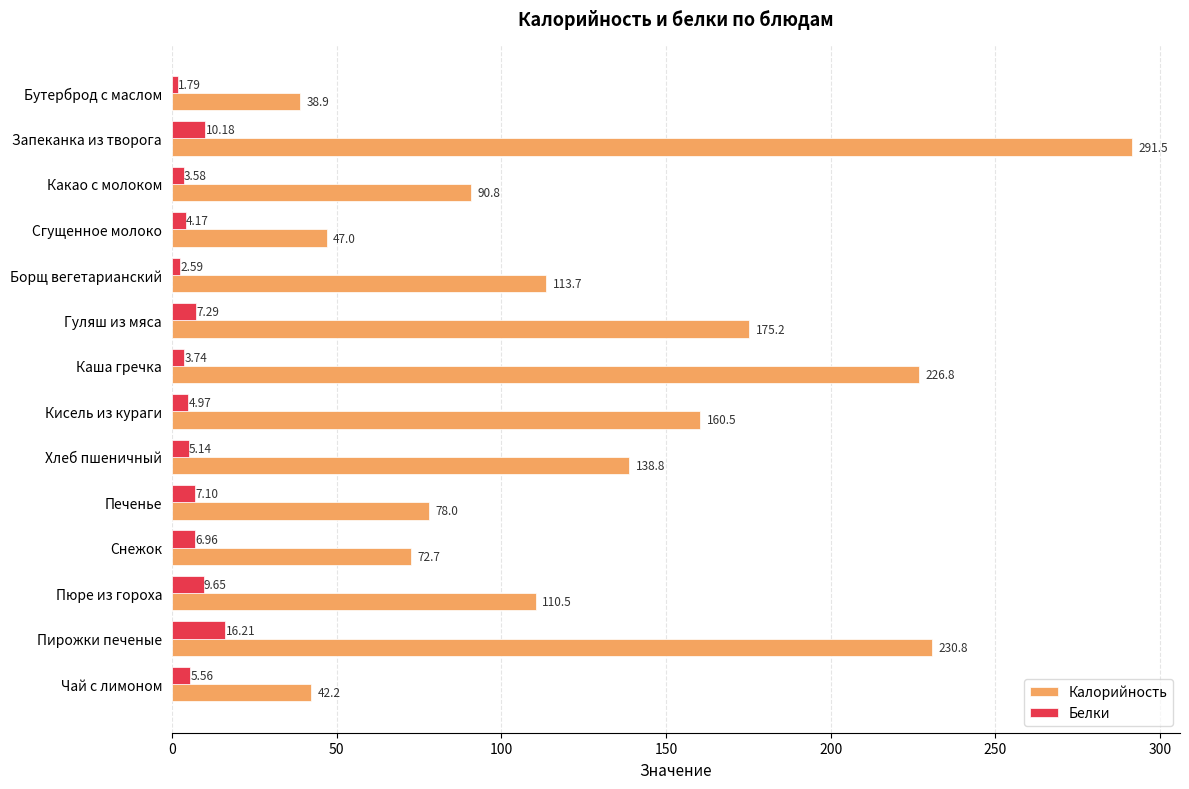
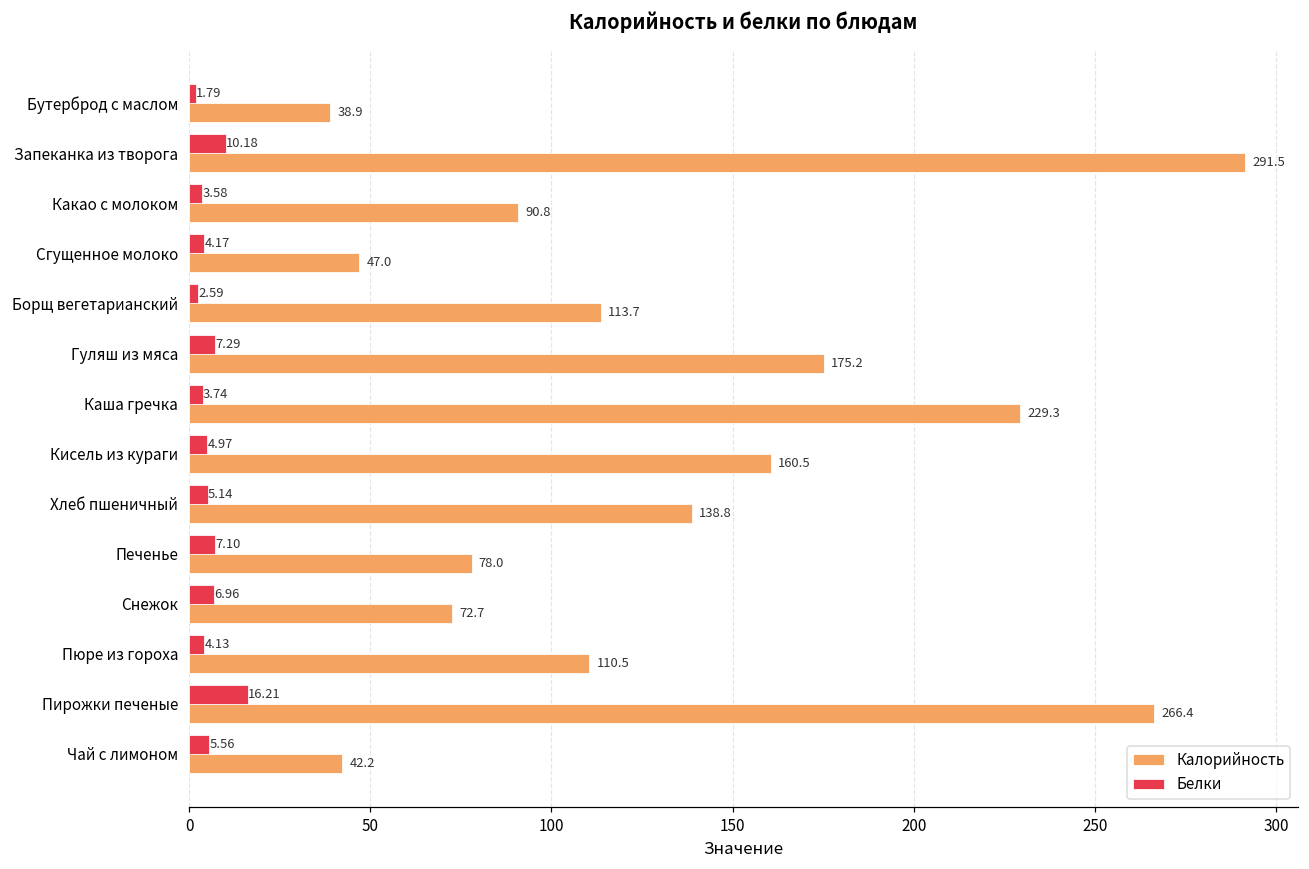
  {
    "Калорийность": {
      "Бутерброд с маслом": 38.9,
      "Запеканка из творога": 291.5,
      "Какао с молоком": 90.8,
      "Сгущенное молоко": 47.0,
      "Борщ вегетарианский": 113.7,
      "Гуляш из мяса": 175.2,
-     "Каша гречка": 226.8,
+     "Каша гречка": 229.3,
      "Кисель из кураги": 160.5,
      "Хлеб пшеничный": 138.8,
      "Печенье": 78.0,
      "Снежок": 72.7,
      "Пюре из гороха": 110.5,
-     "Пирожки печеные": 230.8,
+     "Пирожки печеные": 266.4,
      "Чай с лимоном": 42.2
    },
    "Белки": {
      "Бутерброд с маслом": 1.79,
      "Запеканка из творога": 10.18,
      "Какао с молоком": 3.58,
      "Сгущенное молоко": 4.17,
      "Борщ вегетарианский": 2.59,
      "Гуляш из мяса": 7.29,
      "Каша гречка": 3.74,
      "Кисель из кураги": 4.97,
      "Хлеб пшеничный": 5.14,
      "Печенье": 7.10,
      "Снежок": 6.96,
-     "Пюре из гороха": 9.65,
+     "Пюре из гороха": 4.13,
      "Пирожки печеные": 16.21,
      "Чай с лимоном": 5.56
    }
  }
